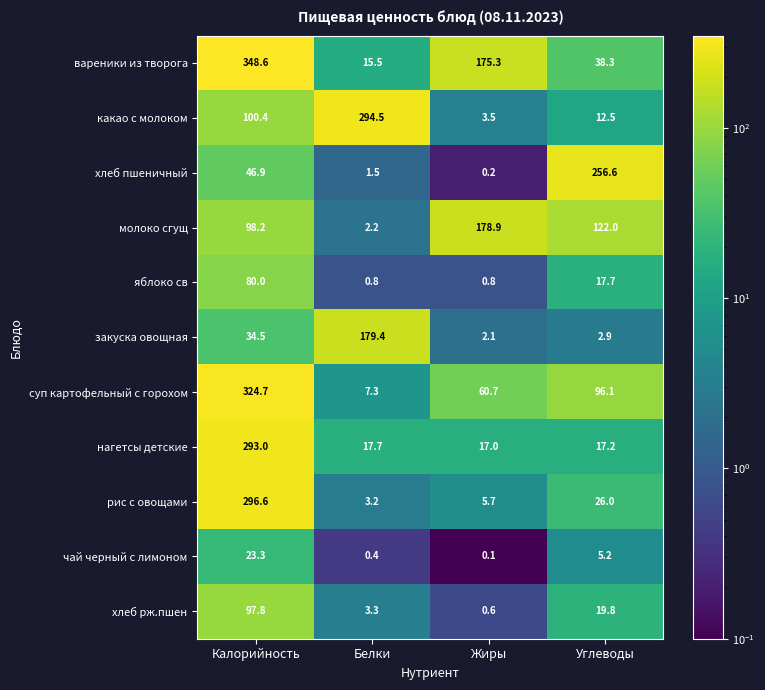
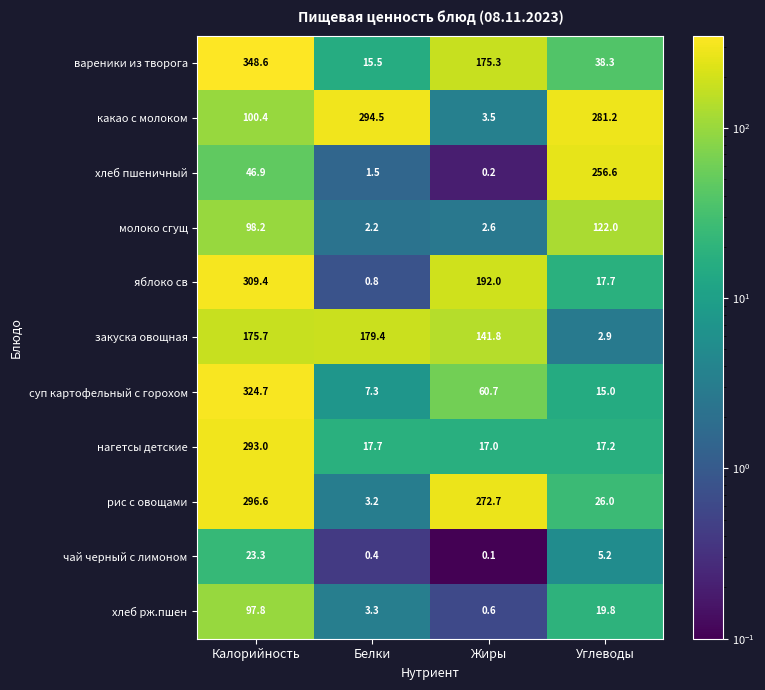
  {
    "вареники из творога": {
      "Калорийность": 348.6,
      "Белки": 15.5,
      "Жиры": 175.3,
      "Углеводы": 38.3
    },
    "какао с молоком": {
      "Калорийность": 100.4,
      "Белки": 294.5,
      "Жиры": 3.5,
-     "Углеводы": 12.5
+     "Углеводы": 281.2
    },
    "хлеб пшеничный": {
      "Калорийность": 46.9,
      "Белки": 1.5,
      "Жиры": 0.2,
      "Углеводы": 256.6
    },
    "молоко сгущ": {
      "Калорийность": 98.2,
      "Белки": 2.2,
-     "Жиры": 178.9,
+     "Жиры": 2.6,
      "Углеводы": 122.0
    },
    "яблоко св": {
-     "Калорийность": 80.0,
+     "Калорийность": 309.4,
      "Белки": 0.8,
-     "Жиры": 0.8,
+     "Жиры": 192.0,
      "Углеводы": 17.7
    },
    "закуска овощная": {
-     "Калорийность": 34.5,
+     "Калорийность": 175.7,
      "Белки": 179.4,
-     "Жиры": 2.1,
+     "Жиры": 141.8,
      "Углеводы": 2.9
    },
    "суп картофельный с горохом": {
      "Калорийность": 324.7,
      "Белки": 7.3,
      "Жиры": 60.7,
-     "Углеводы": 96.1
+     "Углеводы": 15.0
    },
    "нагетсы детские": {
      "Калорийность": 293.0,
      "Белки": 17.7,
      "Жиры": 17.0,
      "Углеводы": 17.2
    },
    "рис с овощами": {
      "Калорийность": 296.6,
      "Белки": 3.2,
-     "Жиры": 5.7,
+     "Жиры": 272.7,
      "Углеводы": 26.0
    },
    "чай черный с лимоном": {
      "Калорийность": 23.3,
      "Белки": 0.4,
      "Жиры": 0.1,
      "Углеводы": 5.2
    },
    "хлеб рж.пшен": {
      "Калорийность": 97.8,
      "Белки": 3.3,
      "Жиры": 0.6,
      "Углеводы": 19.8
    }
  }
